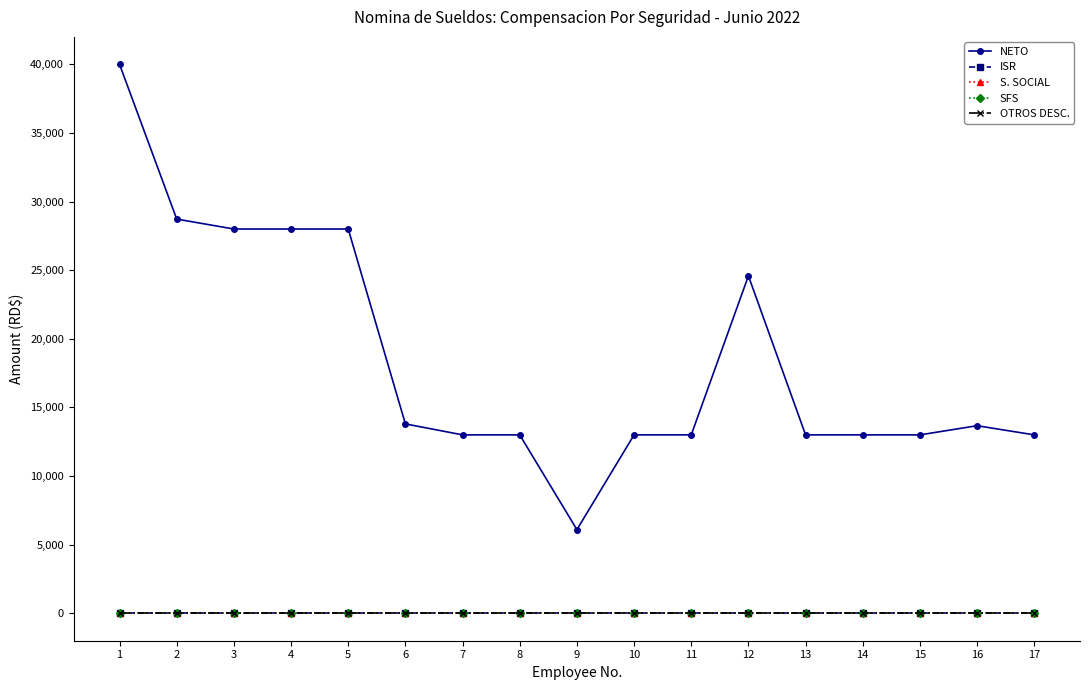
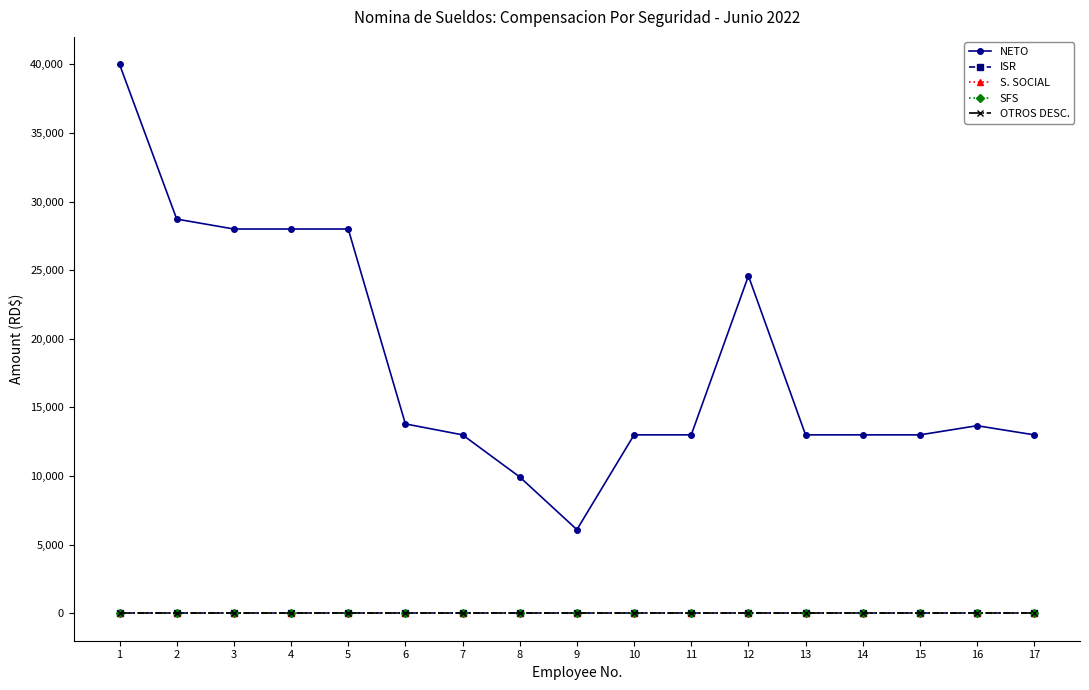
  {
    "NETO": {
      "1": "40,000",
      "2": "28,700",
      "3": "28,000",
      "4": "28,000",
      "5": "28,000",
      "6": "13,800",
      "7": "13,000",
-     "8": "13,000",
+     "8": "9,900",
      "9": "6,100",
      "10": "13,000",
      "11": "13,000",
      "12": "24,600",
      "13": "13,000",
      "14": "13,000",
      "15": "13,000",
      "16": "13,700",
      "17": "13,000"
    },
    "OTROS DESC.": {
      "1": "0",
      "2": "0",
      "3": "0",
      "4": "0",
      "5": "0",
      "6": "0",
      "7": "0",
      "8": "0",
      "9": "0",
      "10": "0",
      "11": "0",
      "12": "0",
      "13": "0",
      "14": "0",
      "15": "0",
      "16": "0",
      "17": "0"
    }
  }
